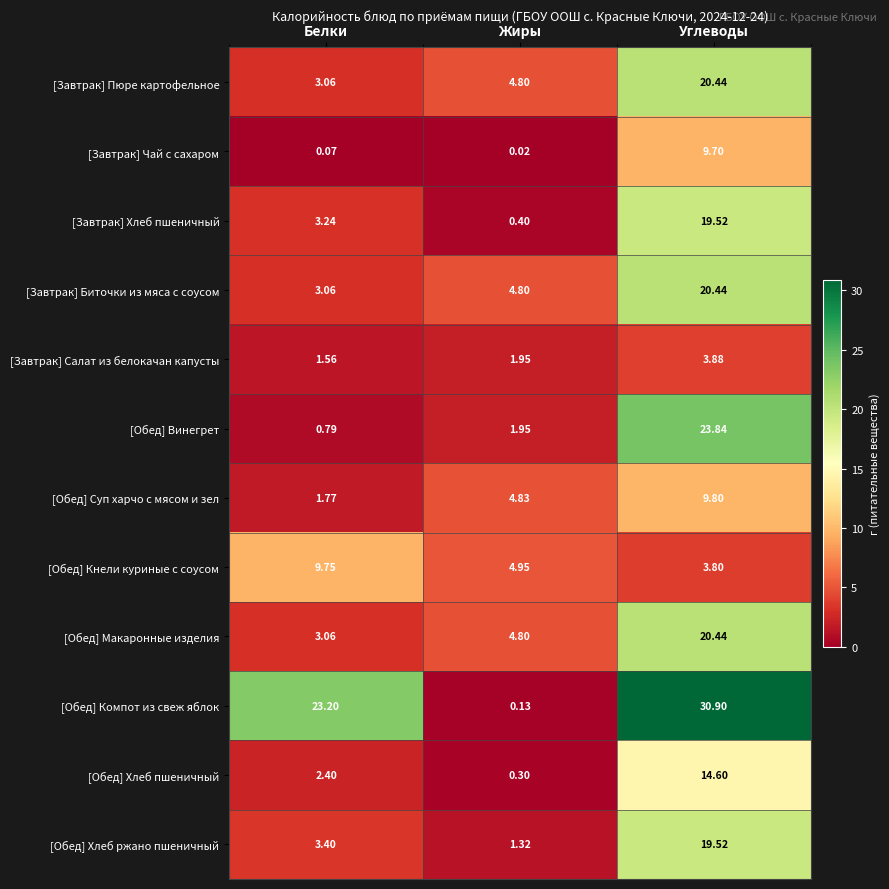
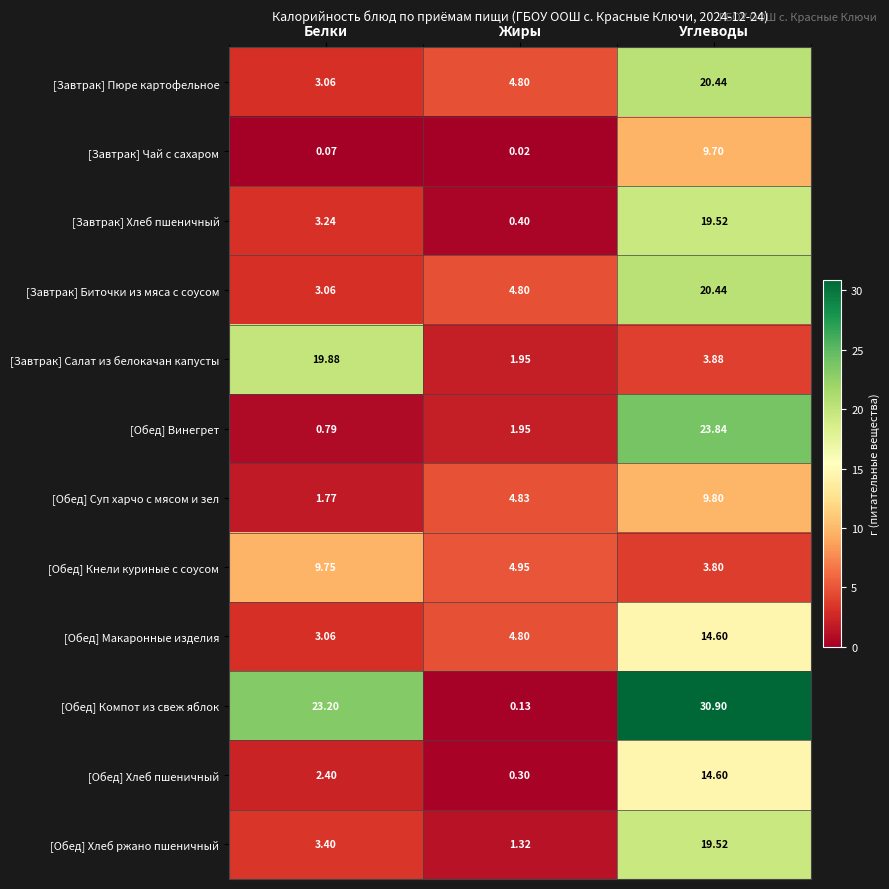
  {
    "[Завтрак] Пюре картофельное": {
      "Белки": 3.06,
      "Жиры": 4.80,
      "Углеводы": 20.44
    },
    "[Завтрак] Чай с сахаром": {
      "Белки": 0.07,
      "Жиры": 0.02,
      "Углеводы": 9.70
    },
    "[Завтрак] Хлеб пшеничный": {
      "Белки": 3.24,
      "Жиры": 0.40,
      "Углеводы": 19.52
    },
    "[Завтрак] Биточки из мяса с соусом": {
      "Белки": 3.06,
      "Жиры": 4.80,
      "Углеводы": 20.44
    },
    "[Завтрак] Салат из белокачан капусты": {
-     "Белки": 1.56,
+     "Белки": 19.88,
      "Жиры": 1.95,
      "Углеводы": 3.88
    },
    "[Обед] Винегрет": {
      "Белки": 0.79,
      "Жиры": 1.95,
      "Углеводы": 23.84
    },
    "[Обед] Суп харчо с мясом и зел": {
      "Белки": 1.77,
      "Жиры": 4.83,
      "Углеводы": 9.80
    },
    "[Обед] Кнели куриные с соусом": {
      "Белки": 9.75,
      "Жиры": 4.95,
      "Углеводы": 3.80
    },
    "[Обед] Макаронные изделия": {
      "Белки": 3.06,
      "Жиры": 4.80,
-     "Углеводы": 20.44
+     "Углеводы": 14.60
    },
    "[Обед] Компот из свеж яблок": {
      "Белки": 23.20,
      "Жиры": 0.13,
      "Углеводы": 30.90
    },
    "[Обед] Хлеб пшеничный": {
      "Белки": 2.40,
      "Жиры": 0.30,
      "Углеводы": 14.60
    },
    "[Обед] Хлеб ржано пшеничный": {
      "Белки": 3.40,
      "Жиры": 1.32,
      "Углеводы": 19.52
    }
  }
